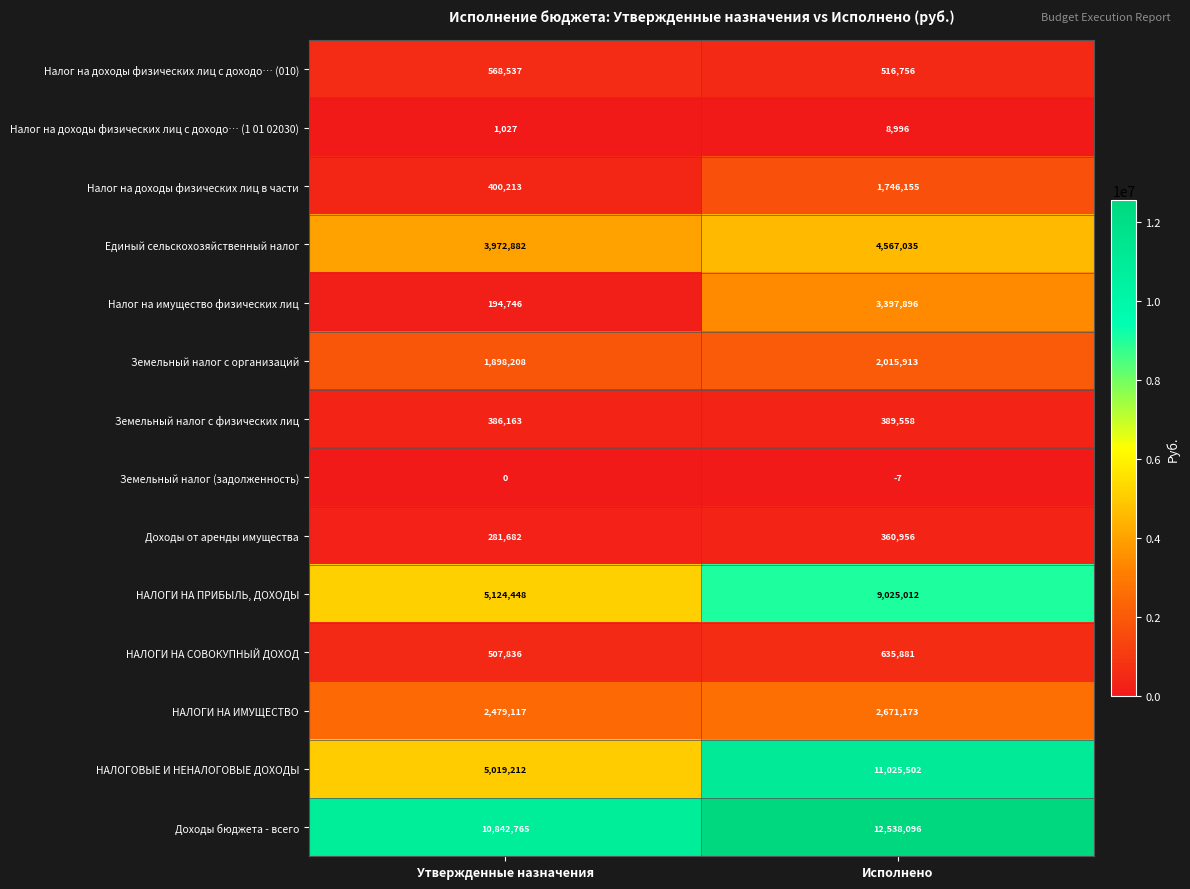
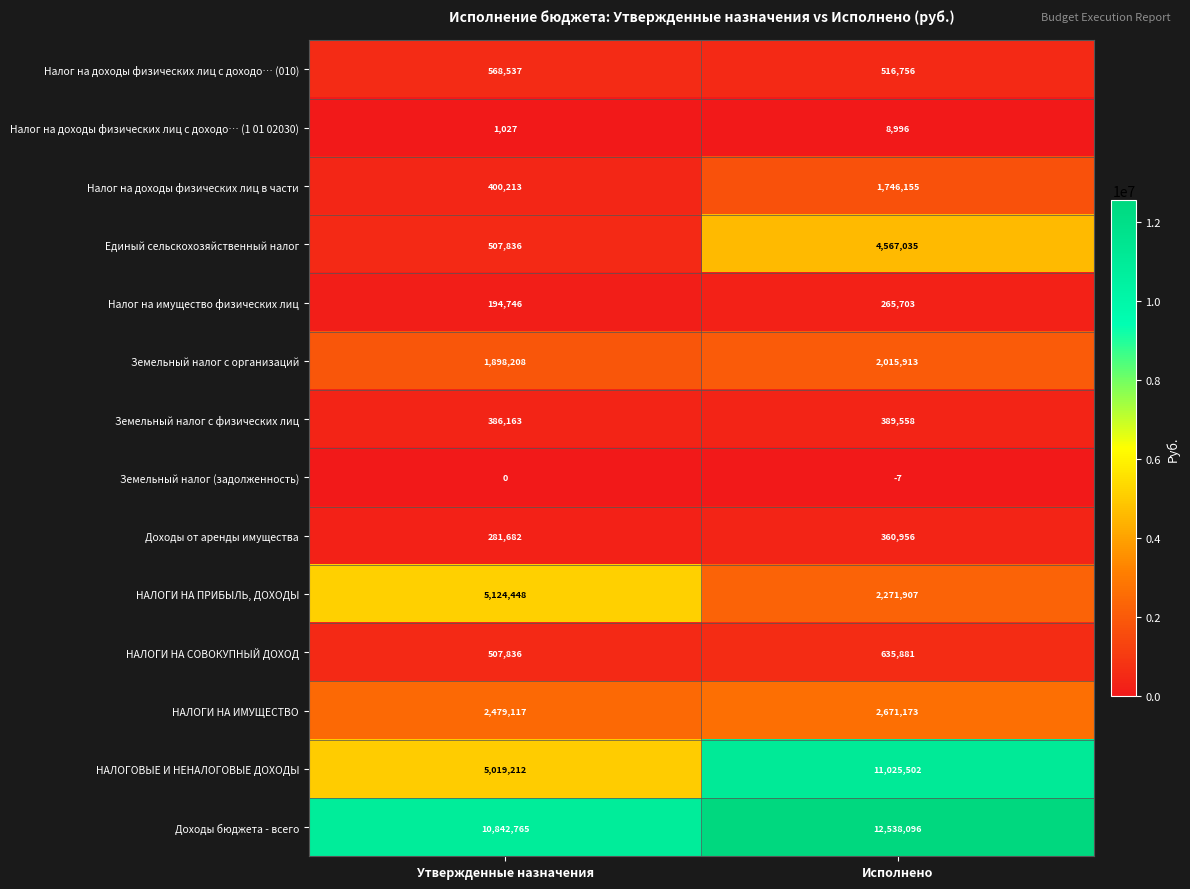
  {
    "Налог на доходы физических лиц с доходо… (010)": {
      "Утвержденные назначения": "568,537",
      "Исполнено": "516,756"
    },
    "Налог на доходы физических лиц с доходо… (1 01 02030)": {
      "Утвержденные назначения": "1,027",
      "Исполнено": "8,996"
    },
    "Налог на доходы физических лиц в части": {
      "Утвержденные назначения": "400,213",
      "Исполнено": "1,746,155"
    },
    "Единый сельскохозяйственный налог": {
-     "Утвержденные назначения": "3,972,882",
+     "Утвержденные назначения": "507,836",
      "Исполнено": "4,567,035"
    },
    "Налог на имущество физических лиц": {
      "Утвержденные назначения": "194,746",
-     "Исполнено": "3,397,896"
+     "Исполнено": "265,703"
    },
    "Земельный налог с организаций": {
      "Утвержденные назначения": "1,898,208",
      "Исполнено": "2,015,913"
    },
    "Земельный налог с физических лиц": {
      "Утвержденные назначения": "386,163",
      "Исполнено": "389,558"
    },
    "Земельный налог (задолженность)": {
      "Утвержденные назначения": "0",
      "Исполнено": "-7"
    },
    "Доходы от аренды имущества": {
      "Утвержденные назначения": "281,682",
      "Исполнено": "360,956"
    },
    "НАЛОГИ НА ПРИБЫЛЬ, ДОХОДЫ": {
      "Утвержденные назначения": "5,124,448",
-     "Исполнено": "9,025,012"
+     "Исполнено": "2,271,907"
    },
    "НАЛОГИ НА СОВОКУПНЫЙ ДОХОД": {
      "Утвержденные назначения": "507,836",
      "Исполнено": "635,881"
    },
    "НАЛОГИ НА ИМУЩЕСТВО": {
      "Утвержденные назначения": "2,479,117",
      "Исполнено": "2,671,173"
    },
    "НАЛОГОВЫЕ И НЕНАЛОГОВЫЕ ДОХОДЫ": {
      "Утвержденные назначения": "5,019,212",
      "Исполнено": "11,025,502"
    },
    "Доходы бюджета - всего": {
      "Утвержденные назначения": "10,842,765",
      "Исполнено": "12,538,096"
    }
  }
